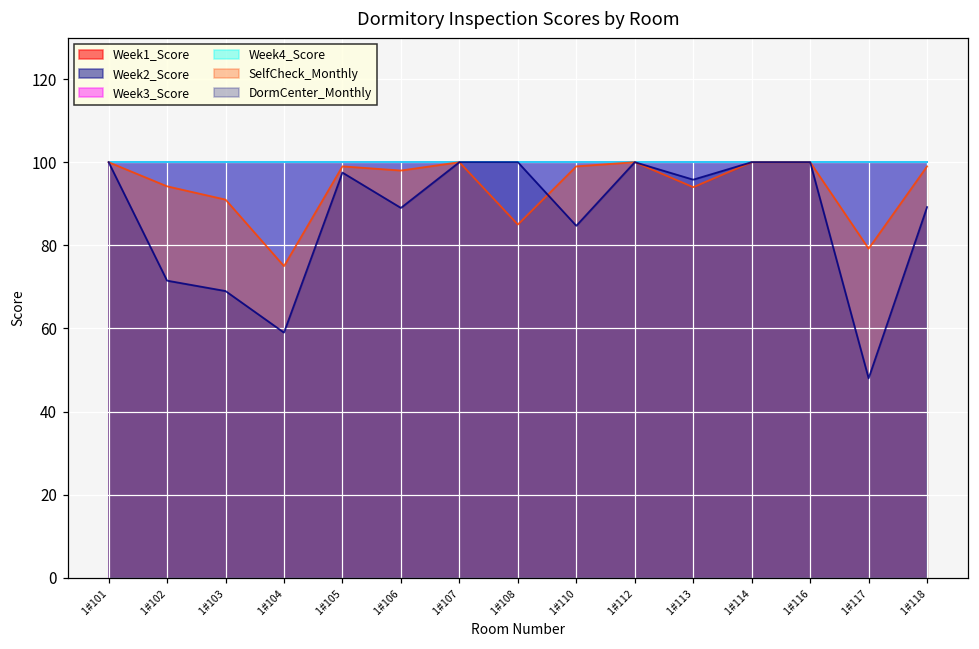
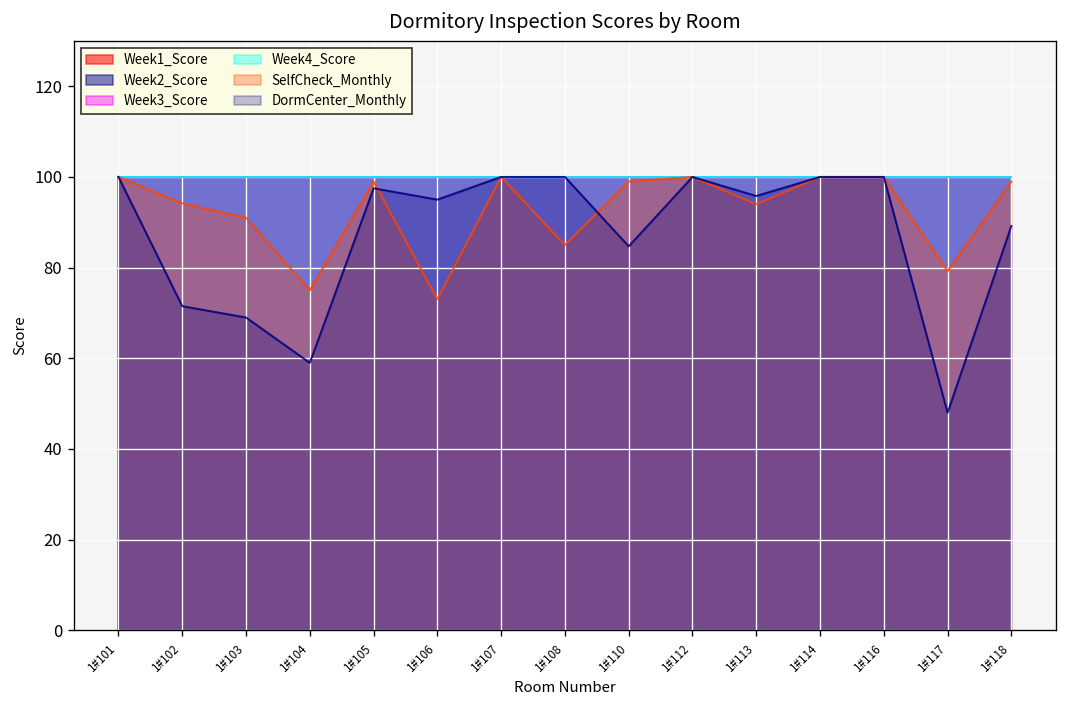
  {
    "Week4_Score": {
      "1#102": 100,
      "1#103": 100,
      "1#104": 100,
      "1#105": 100,
      "1#106": 100,
      "1#110": 100,
      "1#113": 100,
      "1#117": 100,
      "1#118": 100
    },
    "SelfCheck_Monthly": {
      "1#102": 94,
      "1#103": 91,
      "1#104": 75,
      "1#105": 99,
-     "1#106": 98,
+     "1#106": 73,
      "1#108": 85,
      "1#110": 99,
      "1#113": 94,
      "1#117": 79,
      "1#118": 99
    },
    "DormCenter_Monthly": {
      "1#102": 72,
      "1#103": 69,
      "1#104": 59,
      "1#105": 98,
-     "1#106": 89,
+     "1#106": 95,
      "1#110": 85,
      "1#113": 96,
      "1#117": 48,
      "1#118": 89
    }
  }
